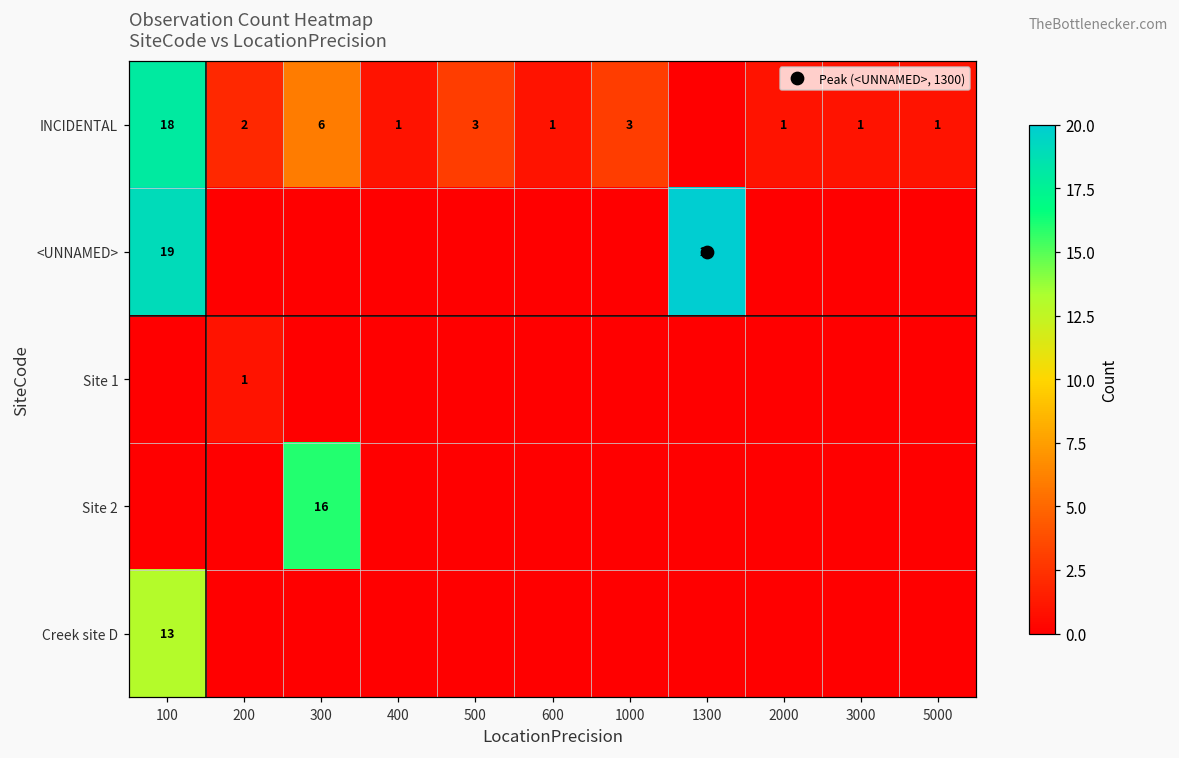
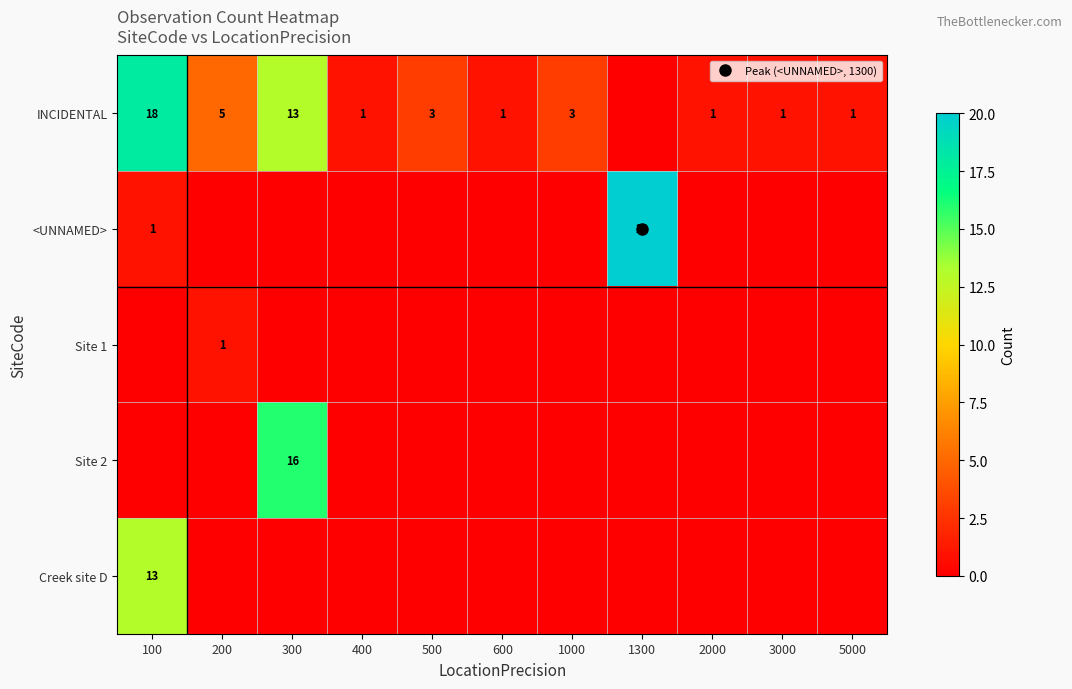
  {
    "INCIDENTAL": {
      "100": 18,
-     "200": 2,
-     "300": 6,
+     "200": 5,
+     "300": 13,
      "400": 1,
      "500": 3,
      "600": 1,
      "1000": 3,
      "2000": 1,
      "3000": 1,
      "5000": 1
    },
    "<UNNAMED>": {
-     "100": 19
+     "100": 1
    },
    "Site 1": {
      "200": 1
    },
    "Site 2": {
      "300": 16
    },
    "Creek site D": {
      "100": 13
    }
  }
